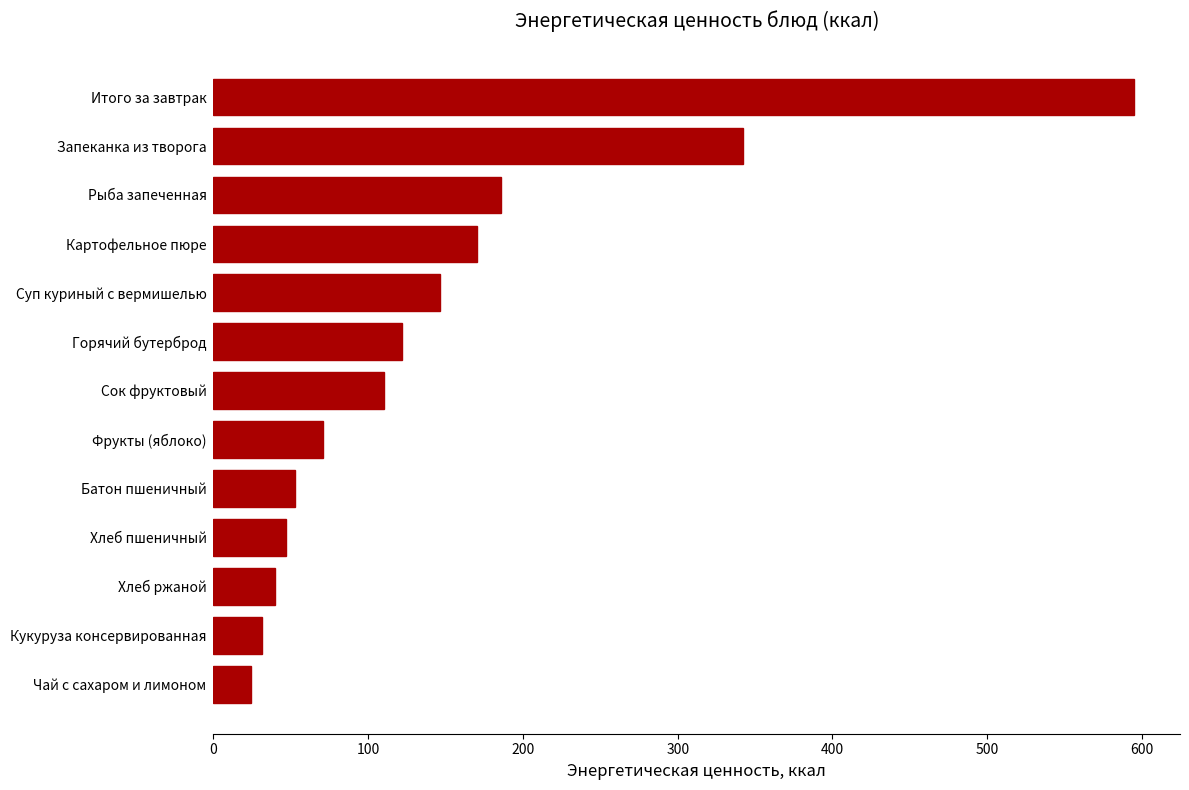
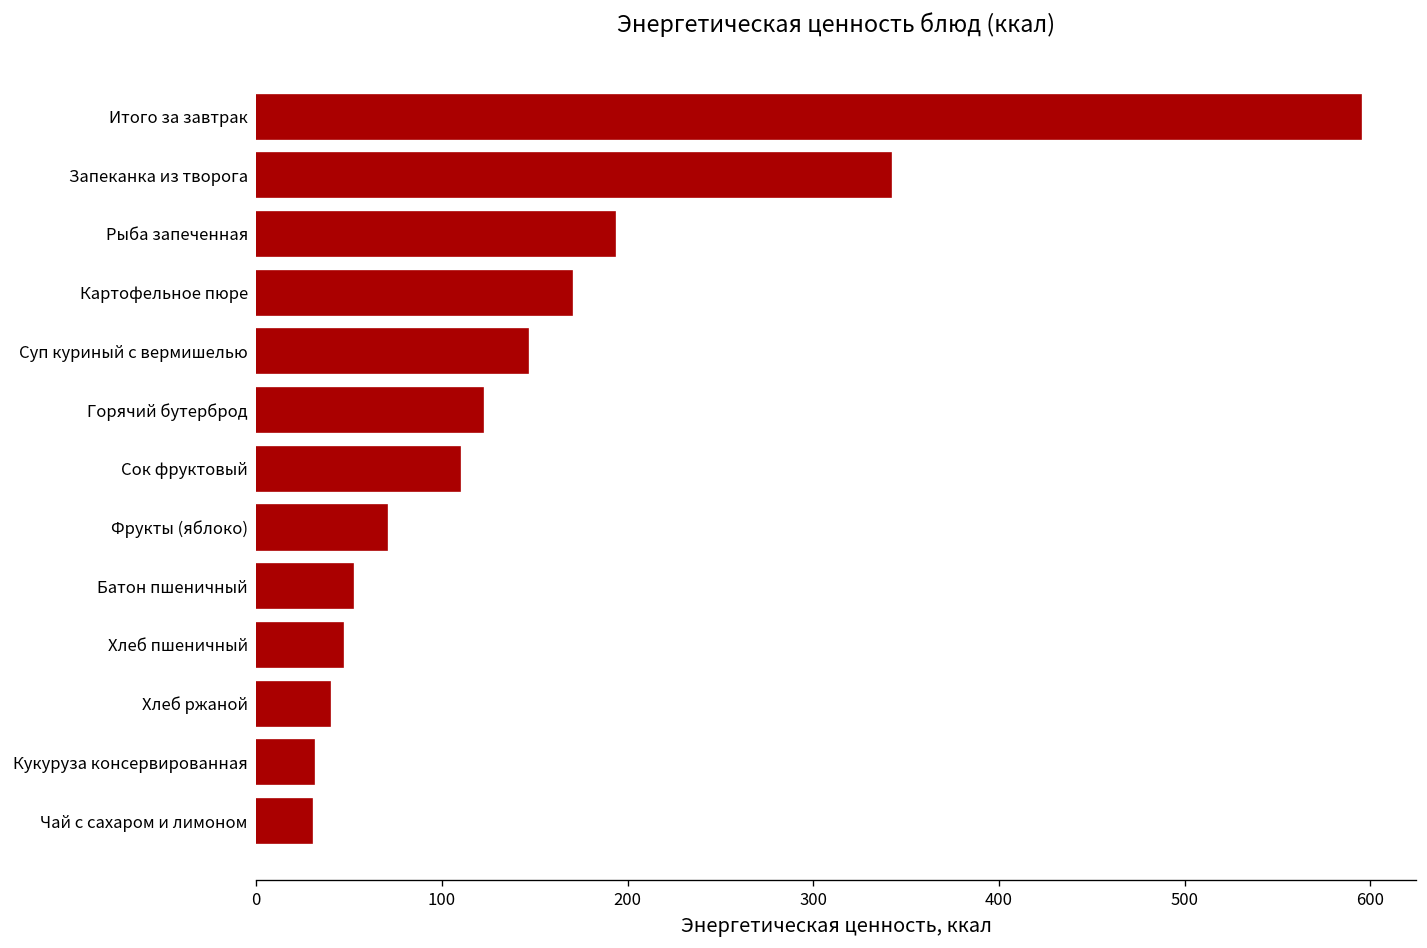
  {
    "Итого за завтрак": 595,
    "Запеканка из творога": 342,
-   "Рыба запеченная": 186,
+   "Рыба запеченная": 193,
    "Картофельное пюре": 170,
    "Суп куриный с вермишелью": 146,
    "Горячий бутерброд": 122,
    "Сок фруктовый": 110,
    "Фрукты (яблоко)": 71,
    "Батон пшеничный": 52,
    "Хлеб пшеничный": 47,
    "Хлеб ржаной": 40,
    "Кукуруза консервированная": 31,
-   "Чай с сахаром и лимоном": 25
+   "Чай с сахаром и лимоном": 30
  }
